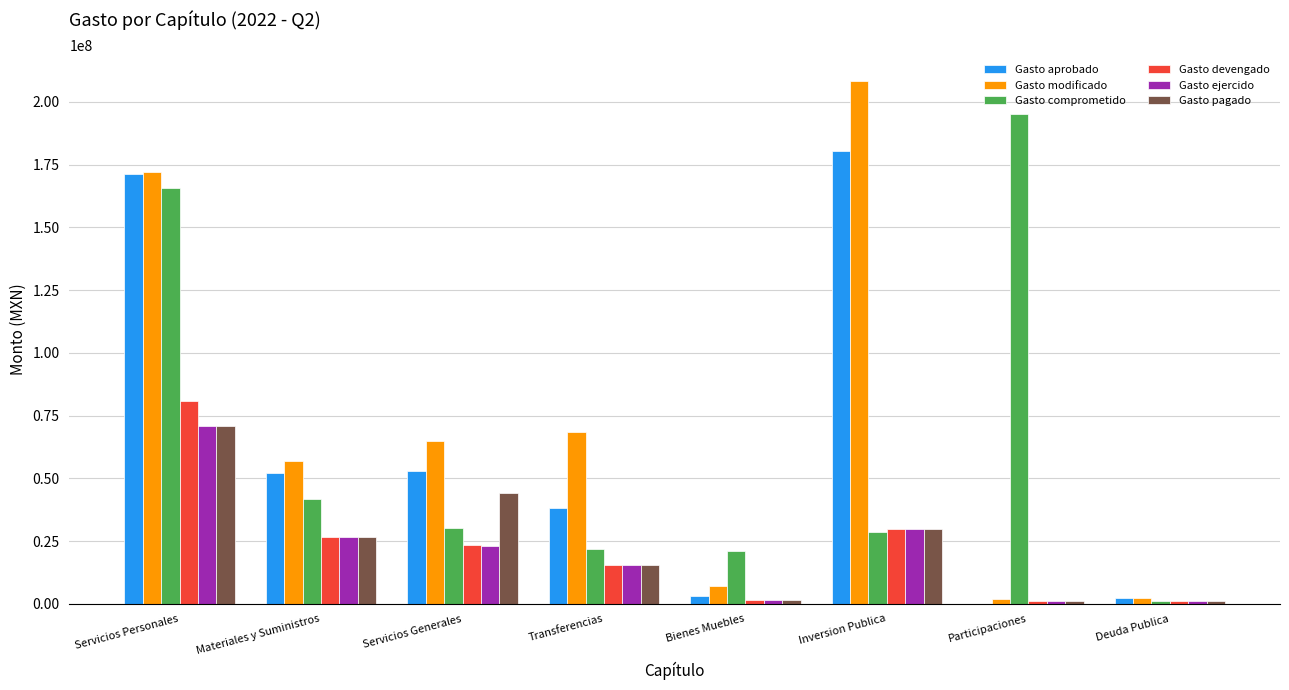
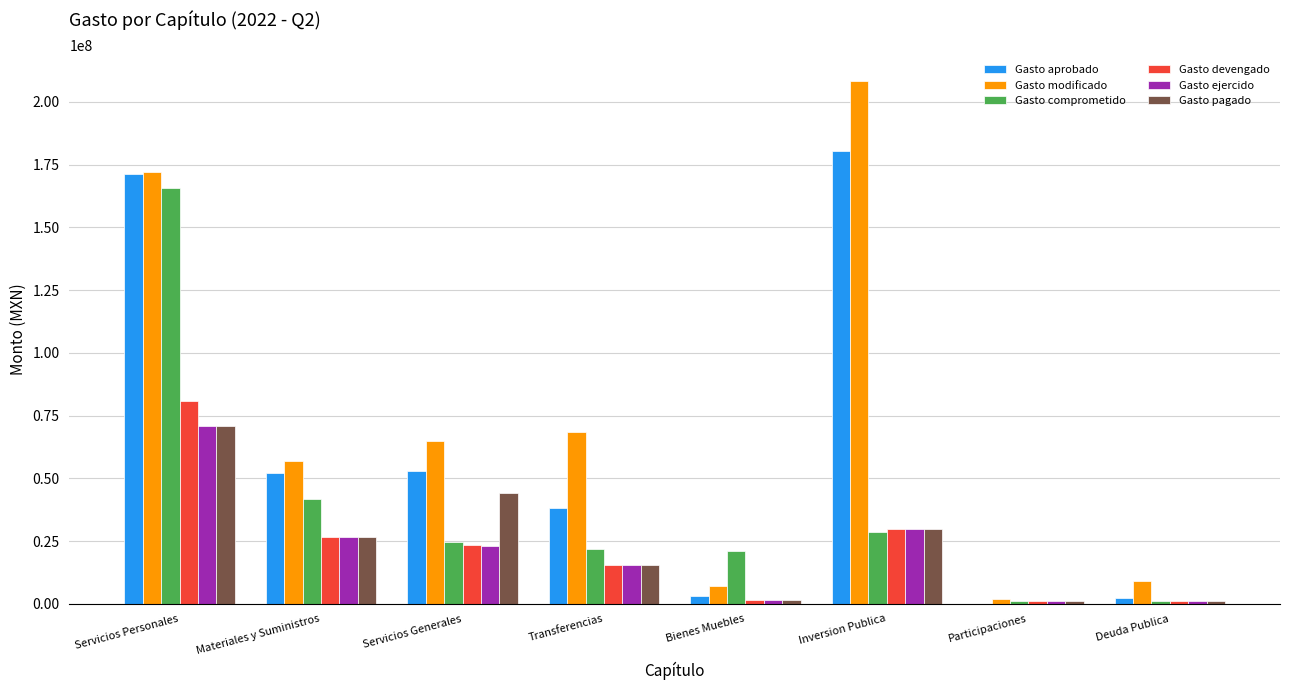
  {
    "Gasto aprobado": {
      "Servicios Personales": 171000000,
      "Materiales y Suministros": 52000000,
      "Servicios Generales": 53000000,
      "Transferencias": 38000000,
      "Bienes Muebles": 3000000,
      "Inversion Publica": 181000000,
      "Participaciones": 0,
      "Deuda Publica": 2000000
    },
    "Gasto modificado": {
      "Servicios Personales": 172000000,
      "Materiales y Suministros": 57000000,
      "Servicios Generales": 65000000,
      "Transferencias": 69000000,
      "Bienes Muebles": 7000000,
      "Inversion Publica": 208000000,
      "Participaciones": 2000000,
-     "Deuda Publica": 2000000
+     "Deuda Publica": 9000000
    },
    "Gasto comprometido": {
      "Servicios Personales": 166000000,
      "Materiales y Suministros": 42000000,
-     "Servicios Generales": 30000000,
+     "Servicios Generales": 25000000,
      "Transferencias": 22000000,
      "Bienes Muebles": 21000000,
      "Inversion Publica": 29000000,
-     "Participaciones": 195000000,
+     "Participaciones": 1000000,
      "Deuda Publica": 1000000
    },
    "Gasto devengado": {
      "Servicios Personales": 81000000,
      "Materiales y Suministros": 27000000,
      "Servicios Generales": 23000000,
      "Transferencias": 16000000,
      "Bienes Muebles": 2000000,
      "Inversion Publica": 30000000,
      "Participaciones": 1000000,
      "Deuda Publica": 1000000
    },
    "Gasto ejercido": {
      "Servicios Personales": 71000000,
      "Materiales y Suministros": 27000000,
      "Servicios Generales": 23000000,
      "Transferencias": 16000000,
      "Bienes Muebles": 2000000,
      "Inversion Publica": 30000000,
      "Participaciones": 1000000,
      "Deuda Publica": 1000000
    },
    "Gasto pagado": {
      "Servicios Personales": 71000000,
      "Materiales y Suministros": 27000000,
      "Servicios Generales": 44000000,
      "Transferencias": 16000000,
      "Bienes Muebles": 2000000,
      "Inversion Publica": 30000000,
      "Participaciones": 1000000,
      "Deuda Publica": 1000000
    }
  }
